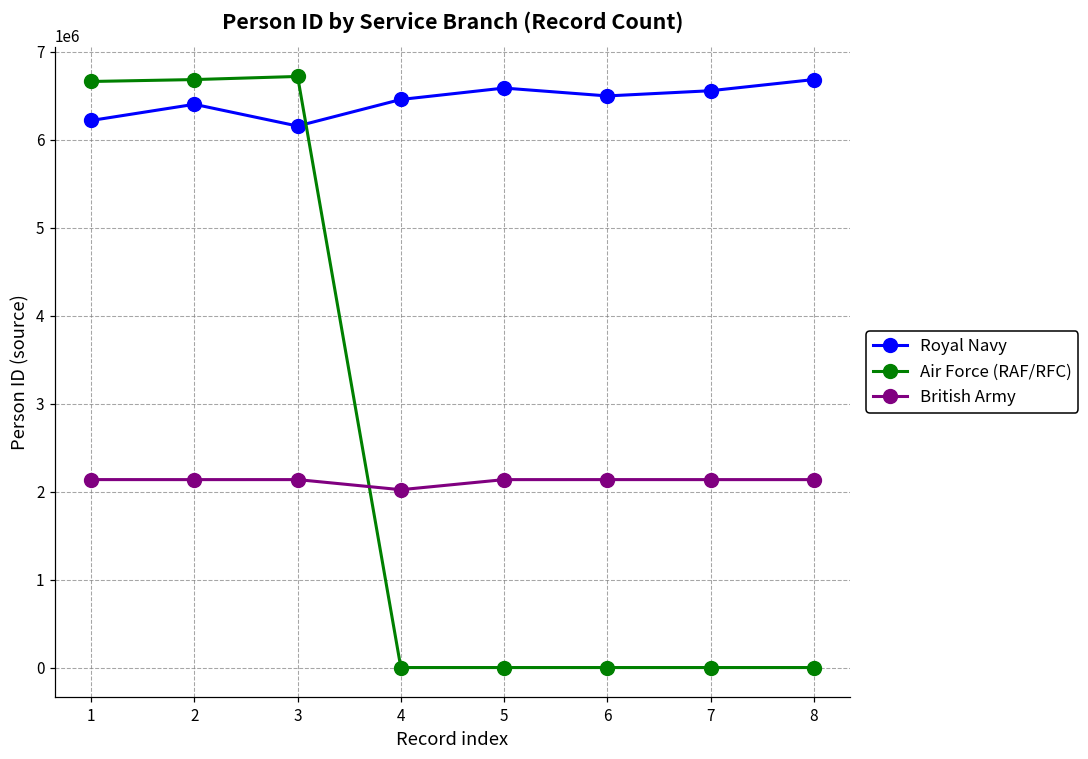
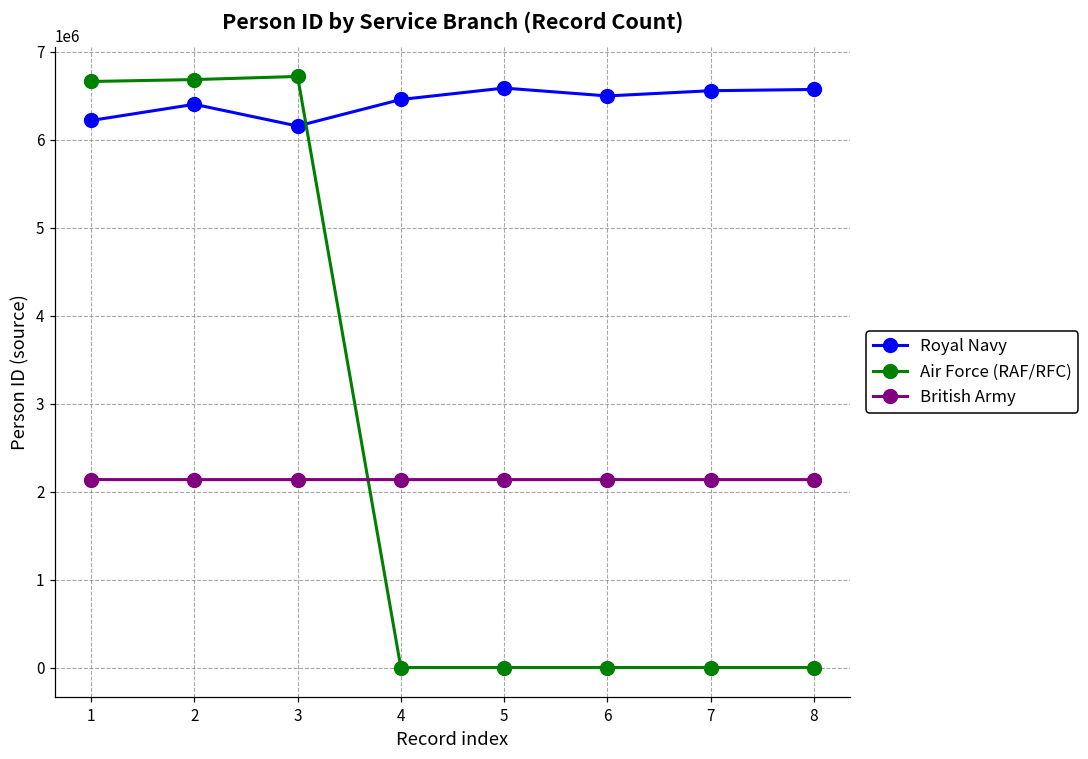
  {
    "Royal Navy": {
      "1": 6200000,
      "2": 6400000,
      "3": 6200000,
      "4": 6500000,
      "5": 6600000,
      "6": 6500000,
      "7": 6600000,
-     "8": 6700000
+     "8": 6600000
    },
    "Air Force (RAF/RFC)": {
      "1": 6700000,
      "2": 6700000,
      "3": 6700000,
      "4": 0,
      "5": 0,
      "6": 0,
      "7": 0,
      "8": 0
    },
    "British Army": {
      "1": 2100000,
      "2": 2100000,
      "3": 2100000,
-     "4": 2000000,
+     "4": 2100000,
      "5": 2100000,
      "6": 2100000,
      "7": 2100000,
      "8": 2100000
    }
  }
